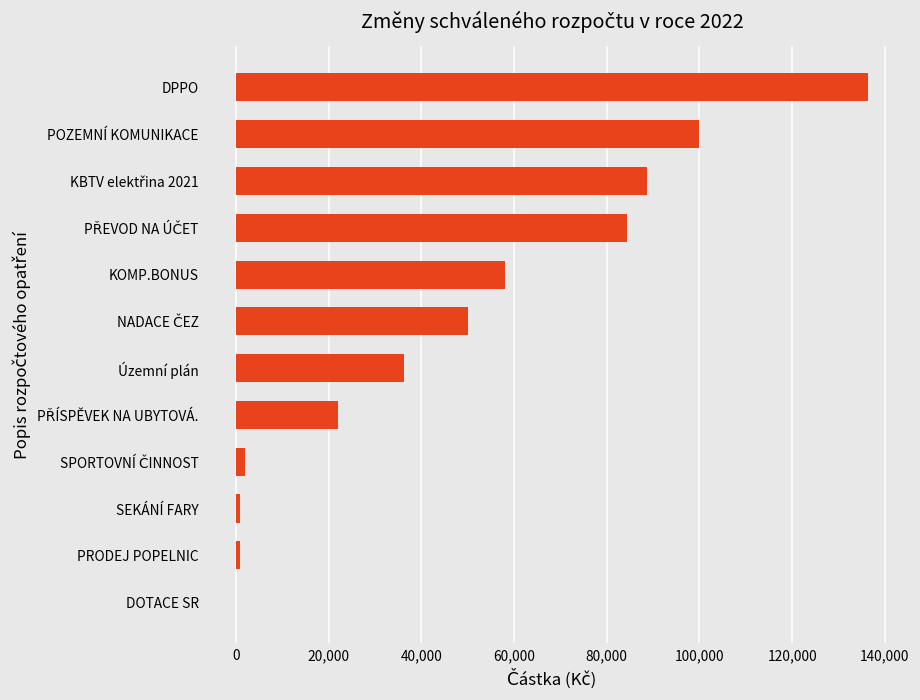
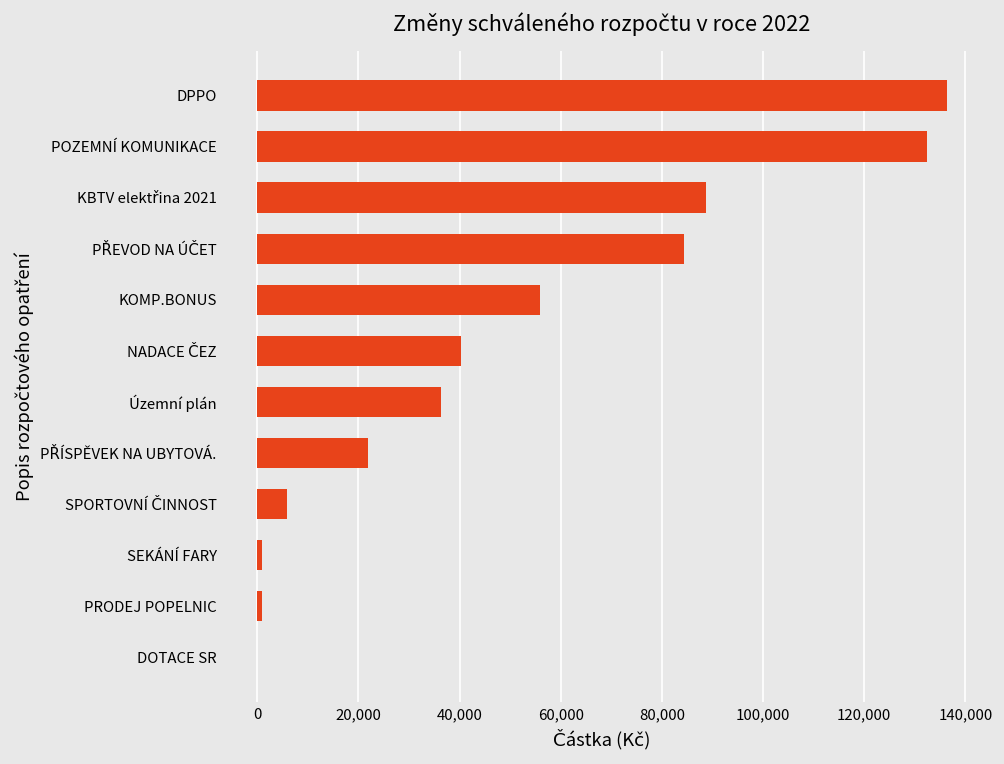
  {
    "DPPO": "136,000",
-   "POZEMNÍ KOMUNIKACE": "100,000",
+   "POZEMNÍ KOMUNIKACE": "132,000",
    "KBTV elektřina 2021": "89,000",
    "PŘEVOD NA ÚČET": "84,000",
-   "KOMP.BONUS": "58,000",
-   "NADACE ČEZ": "50,000",
+   "KOMP.BONUS": "56,000",
+   "NADACE ČEZ": "40,000",
    "Územní plán": "36,000",
    "PŘÍSPĚVEK NA UBYTOVÁ.": "22,000",
-   "SPORTOVNÍ ČINNOST": "2,000",
+   "SPORTOVNÍ ČINNOST": "6,000",
    "SEKÁNÍ FARY": "1,000",
    "PRODEJ POPELNIC": "1,000"
  }
